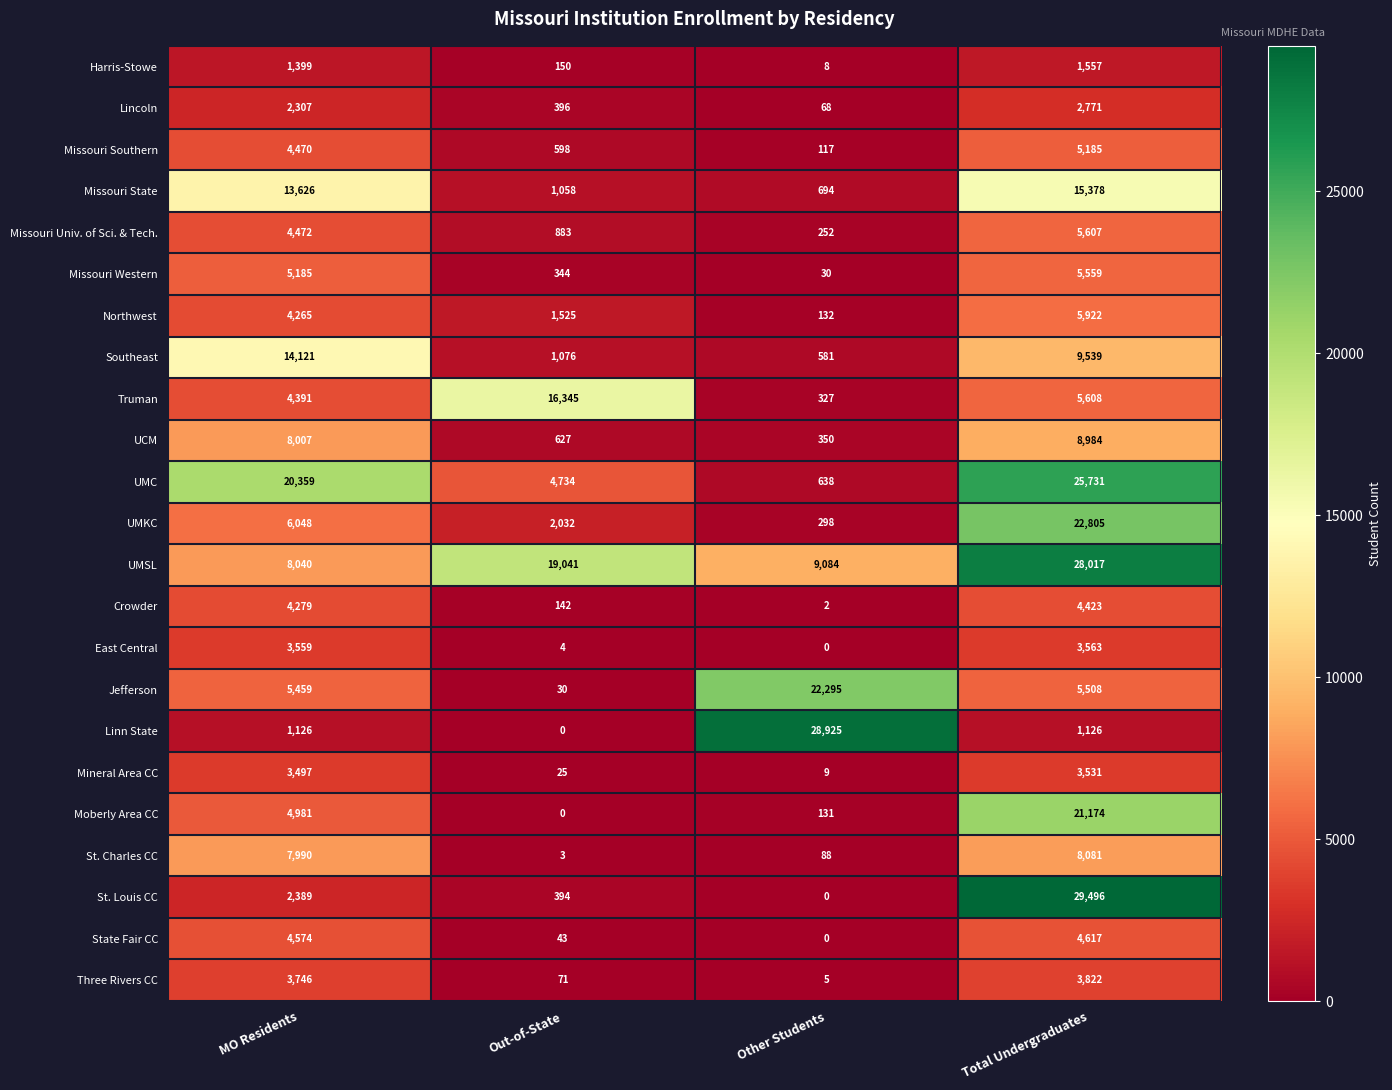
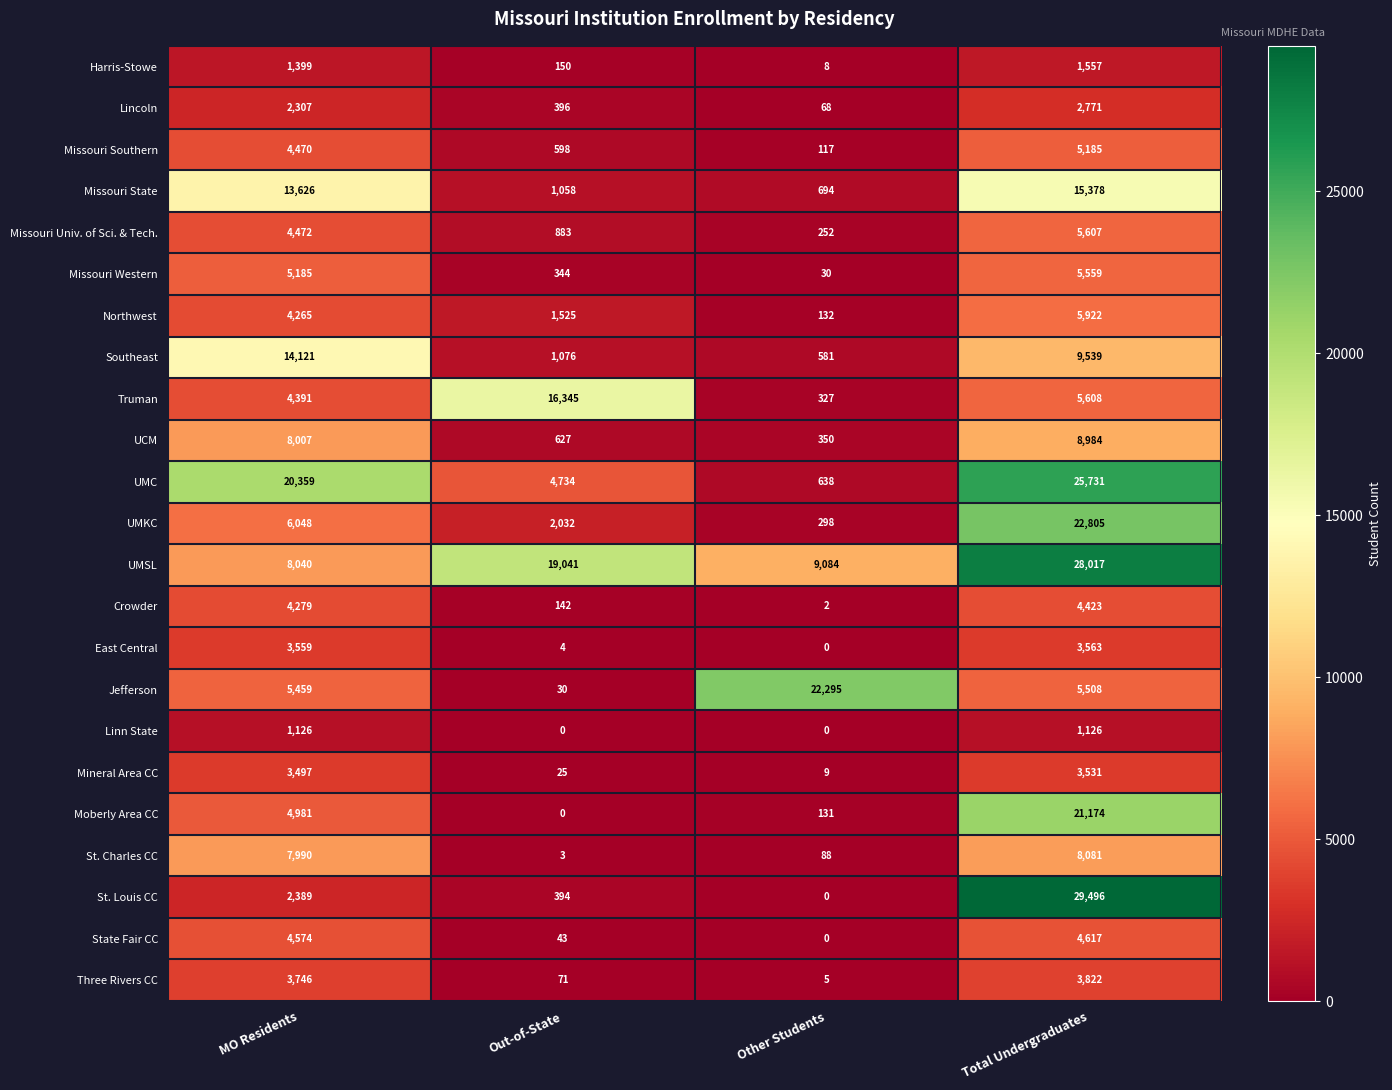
  {
    "Harris-Stowe": {
      "MO Residents": "1,399",
      "Out-of-State": "150",
      "Other Students": "8",
      "Total Undergraduates": "1,557"
    },
    "Lincoln": {
      "MO Residents": "2,307",
      "Out-of-State": "396",
      "Other Students": "68",
      "Total Undergraduates": "2,771"
    },
    "Missouri Southern": {
      "MO Residents": "4,470",
      "Out-of-State": "598",
      "Other Students": "117",
      "Total Undergraduates": "5,185"
    },
    "Missouri State": {
      "MO Residents": "13,626",
      "Out-of-State": "1,058",
      "Other Students": "694",
      "Total Undergraduates": "15,378"
    },
    "Missouri Univ. of Sci. & Tech.": {
      "MO Residents": "4,472",
      "Out-of-State": "883",
      "Other Students": "252",
      "Total Undergraduates": "5,607"
    },
    "Missouri Western": {
      "MO Residents": "5,185",
      "Out-of-State": "344",
      "Other Students": "30",
      "Total Undergraduates": "5,559"
    },
    "Northwest": {
      "MO Residents": "4,265",
      "Out-of-State": "1,525",
      "Other Students": "132",
      "Total Undergraduates": "5,922"
    },
    "Southeast": {
      "MO Residents": "14,121",
      "Out-of-State": "1,076",
      "Other Students": "581",
      "Total Undergraduates": "9,539"
    },
    "Truman": {
      "MO Residents": "4,391",
      "Out-of-State": "16,345",
      "Other Students": "327",
      "Total Undergraduates": "5,608"
    },
    "UCM": {
      "MO Residents": "8,007",
      "Out-of-State": "627",
      "Other Students": "350",
      "Total Undergraduates": "8,984"
    },
    "UMC": {
      "MO Residents": "20,359",
      "Out-of-State": "4,734",
      "Other Students": "638",
      "Total Undergraduates": "25,731"
    },
    "UMKC": {
      "MO Residents": "6,048",
      "Out-of-State": "2,032",
      "Other Students": "298",
      "Total Undergraduates": "22,805"
    },
    "UMSL": {
      "MO Residents": "8,040",
      "Out-of-State": "19,041",
      "Other Students": "9,084",
      "Total Undergraduates": "28,017"
    },
    "Crowder": {
      "MO Residents": "4,279",
      "Out-of-State": "142",
      "Other Students": "2",
      "Total Undergraduates": "4,423"
    },
    "East Central": {
      "MO Residents": "3,559",
      "Out-of-State": "4",
      "Other Students": "0",
      "Total Undergraduates": "3,563"
    },
    "Jefferson": {
      "MO Residents": "5,459",
      "Out-of-State": "30",
      "Other Students": "22,295",
      "Total Undergraduates": "5,508"
    },
    "Linn State": {
      "MO Residents": "1,126",
      "Out-of-State": "0",
-     "Other Students": "28,925",
+     "Other Students": "0",
      "Total Undergraduates": "1,126"
    },
    "Mineral Area CC": {
      "MO Residents": "3,497",
      "Out-of-State": "25",
      "Other Students": "9",
      "Total Undergraduates": "3,531"
    },
    "Moberly Area CC": {
      "MO Residents": "4,981",
      "Out-of-State": "0",
      "Other Students": "131",
      "Total Undergraduates": "21,174"
    },
    "St. Charles CC": {
      "MO Residents": "7,990",
      "Out-of-State": "3",
      "Other Students": "88",
      "Total Undergraduates": "8,081"
    },
    "St. Louis CC": {
      "MO Residents": "2,389",
      "Out-of-State": "394",
      "Other Students": "0",
      "Total Undergraduates": "29,496"
    },
    "State Fair CC": {
      "MO Residents": "4,574",
      "Out-of-State": "43",
      "Other Students": "0",
      "Total Undergraduates": "4,617"
    },
    "Three Rivers CC": {
      "MO Residents": "3,746",
      "Out-of-State": "71",
      "Other Students": "5",
      "Total Undergraduates": "3,822"
    }
  }
